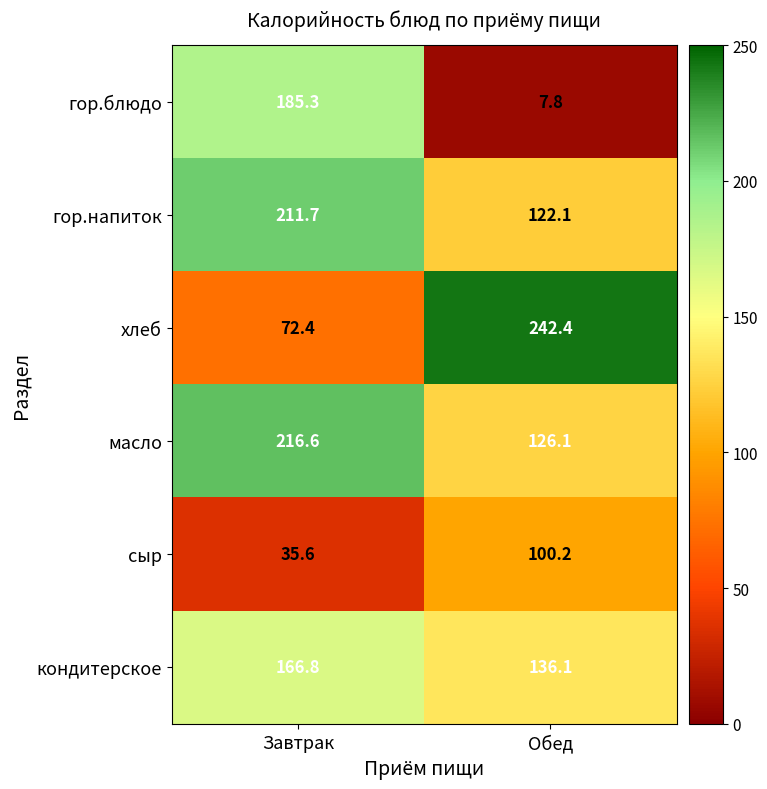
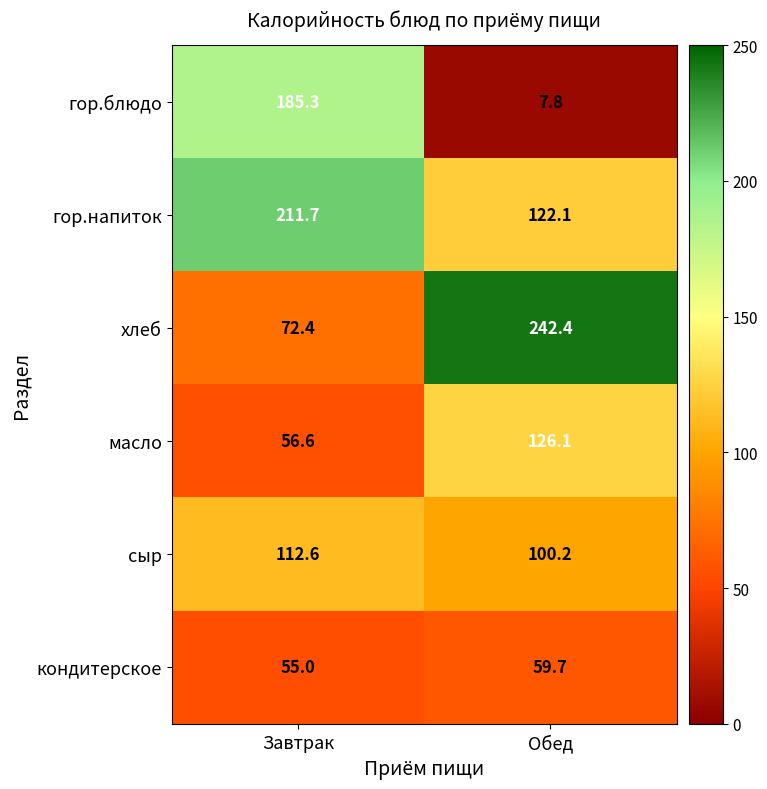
  {
    "гор.блюдо": {
      "Завтрак": 185.3,
      "Обед": 7.8
    },
    "гор.напиток": {
      "Завтрак": 211.7,
      "Обед": 122.1
    },
    "хлеб": {
      "Завтрак": 72.4,
      "Обед": 242.4
    },
    "масло": {
-     "Завтрак": 216.6,
+     "Завтрак": 56.6,
      "Обед": 126.1
    },
    "сыр": {
-     "Завтрак": 35.6,
+     "Завтрак": 112.6,
      "Обед": 100.2
    },
    "кондитерское": {
-     "Завтрак": 166.8,
-     "Обед": 136.1
+     "Завтрак": 55.0,
+     "Обед": 59.7
    }
  }
